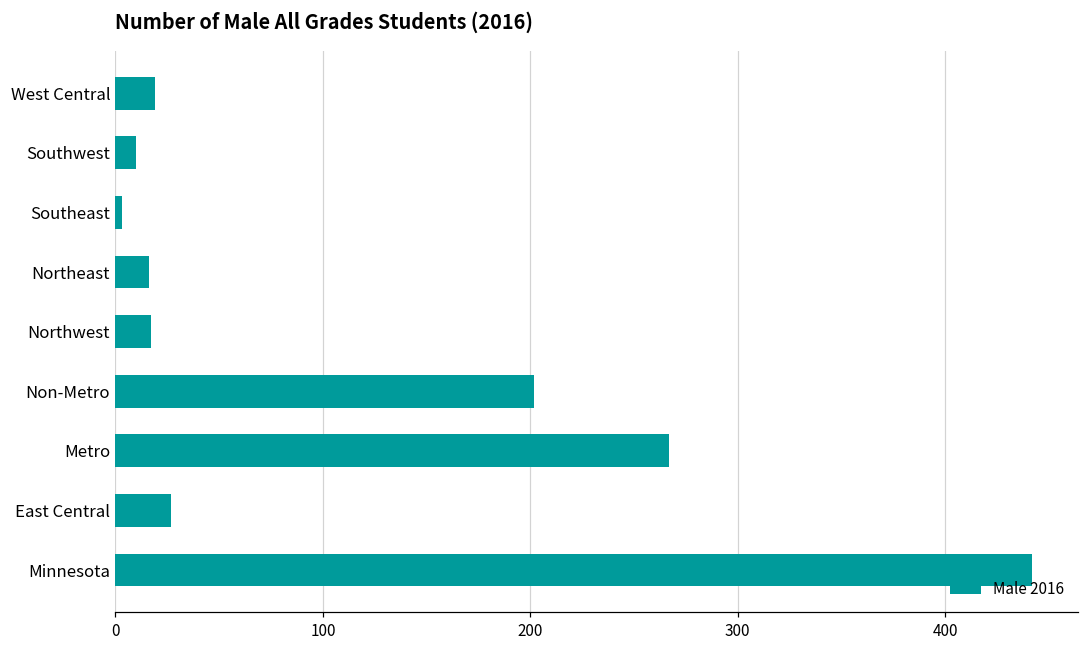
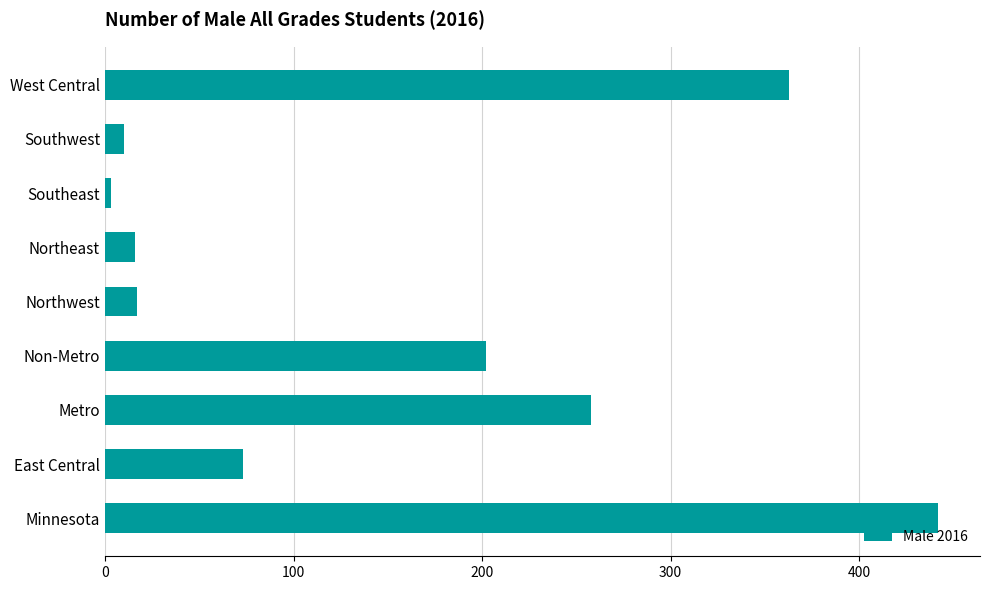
  {
-   "West Central": 19,
+   "West Central": 363,
    "Southwest": 10,
    "Southeast": 3,
    "Northeast": 16,
    "Northwest": 17,
    "Non-Metro": 202,
-   "Metro": 267,
-   "East Central": 27,
+   "Metro": 258,
+   "East Central": 73,
    "Minnesota": 442
  }
